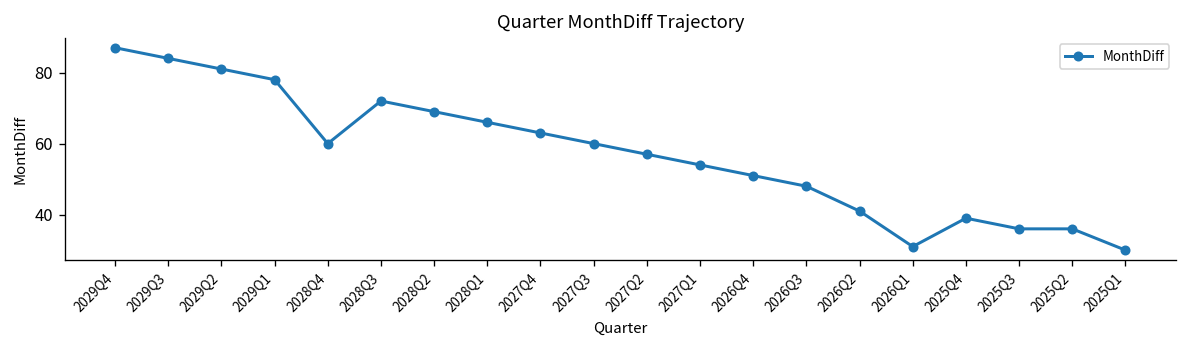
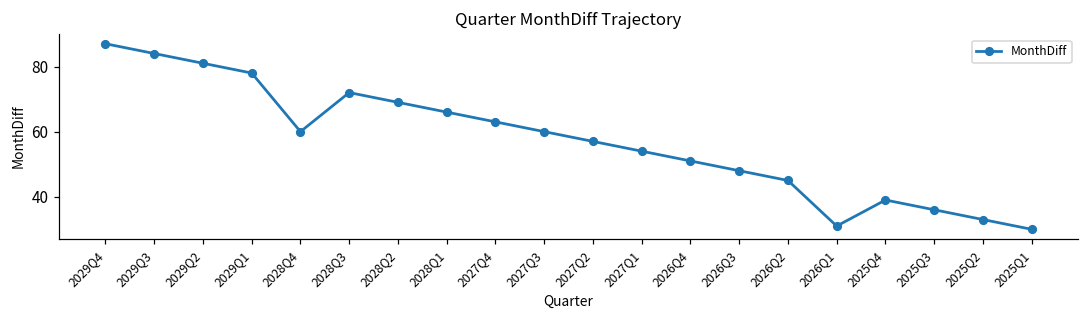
  {
    "2029Q4": 87,
    "2029Q3": 84,
    "2029Q2": 81,
    "2029Q1": 78,
    "2028Q4": 60,
    "2028Q3": 72,
    "2028Q2": 69,
    "2028Q1": 66,
    "2027Q4": 63,
    "2027Q3": 60,
    "2027Q2": 57,
    "2027Q1": 54,
    "2026Q4": 51,
    "2026Q3": 48,
-   "2026Q2": 41,
+   "2026Q2": 45,
    "2026Q1": 31,
    "2025Q4": 39,
    "2025Q3": 36,
-   "2025Q2": 36,
+   "2025Q2": 33,
    "2025Q1": 30
  }
